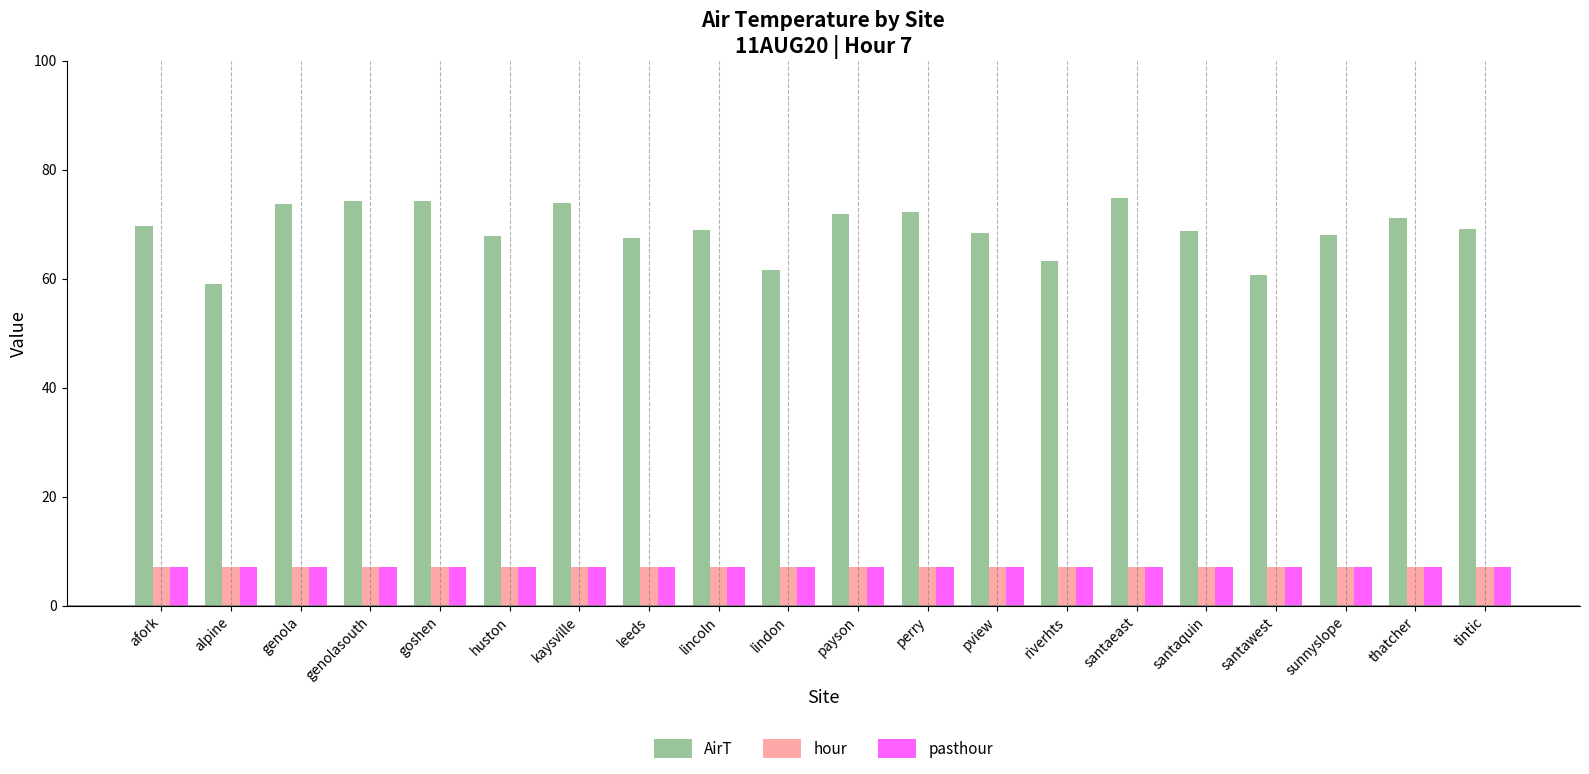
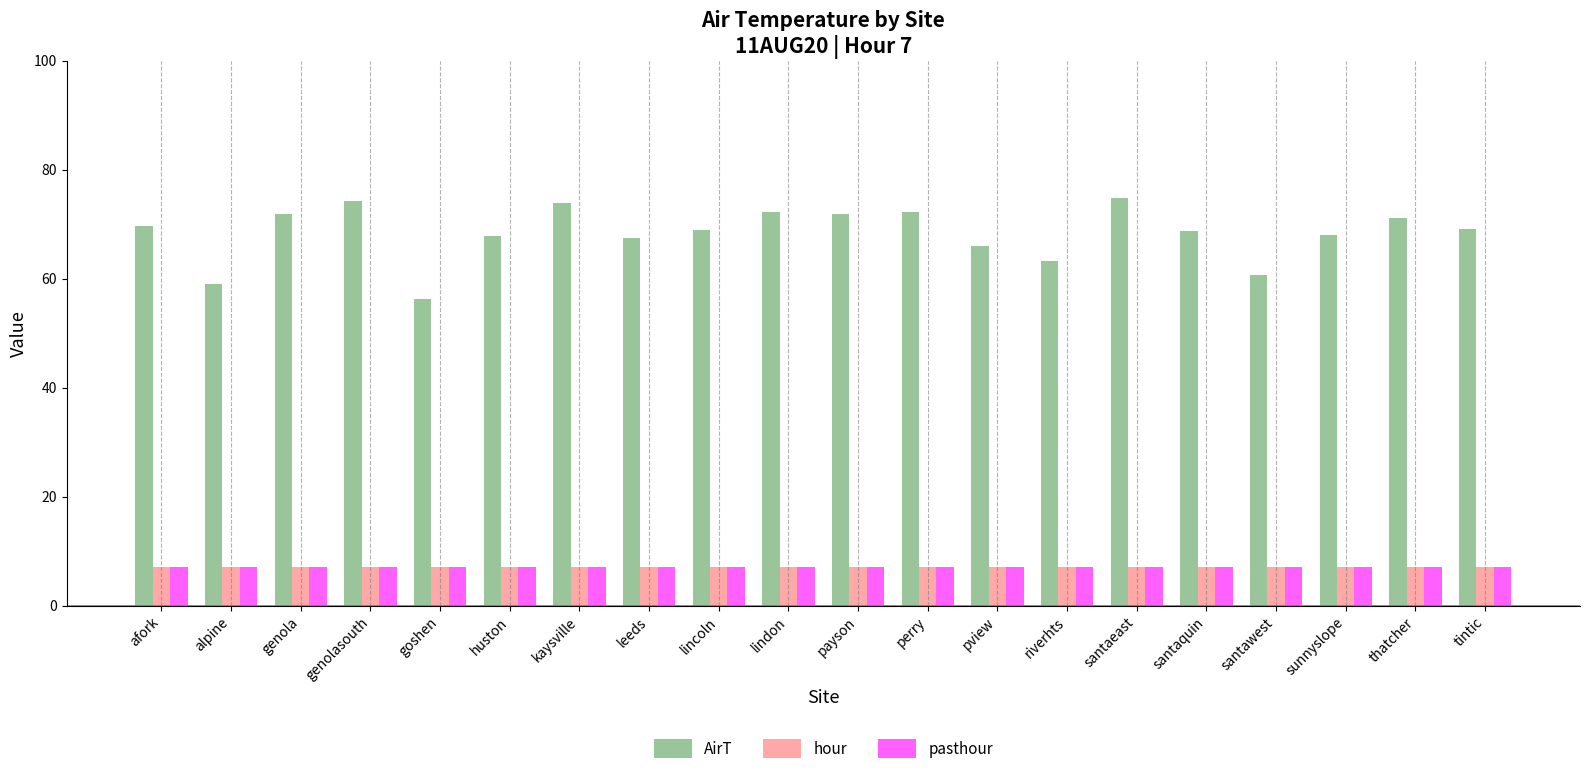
  {
    "AirT": {
      "afork": 70,
      "alpine": 59,
-     "genola": 74,
+     "genola": 72,
      "genolasouth": 74,
-     "goshen": 74,
+     "goshen": 56,
      "huston": 68,
      "kaysville": 74,
      "leeds": 68,
      "lincoln": 69,
-     "lindon": 62,
+     "lindon": 72,
      "payson": 72,
      "perry": 72,
-     "pview": 68,
+     "pview": 66,
      "riverhts": 63,
      "santaeast": 75,
      "santaquin": 69,
      "santawest": 61,
      "sunnyslope": 68,
      "thatcher": 71,
      "tintic": 69
    },
    "hour": {
      "afork": 7,
      "alpine": 7,
      "genola": 7,
      "genolasouth": 7,
      "goshen": 7,
      "huston": 7,
      "kaysville": 7,
      "leeds": 7,
      "lincoln": 7,
      "lindon": 7,
      "payson": 7,
      "perry": 7,
      "pview": 7,
      "riverhts": 7,
      "santaeast": 7,
      "santaquin": 7,
      "santawest": 7,
      "sunnyslope": 7,
      "thatcher": 7,
      "tintic": 7
    },
    "pasthour": {
      "afork": 7,
      "alpine": 7,
      "genola": 7,
      "genolasouth": 7,
      "goshen": 7,
      "huston": 7,
      "kaysville": 7,
      "leeds": 7,
      "lincoln": 7,
      "lindon": 7,
      "payson": 7,
      "perry": 7,
      "pview": 7,
      "riverhts": 7,
      "santaeast": 7,
      "santaquin": 7,
      "santawest": 7,
      "sunnyslope": 7,
      "thatcher": 7,
      "tintic": 7
    }
  }
